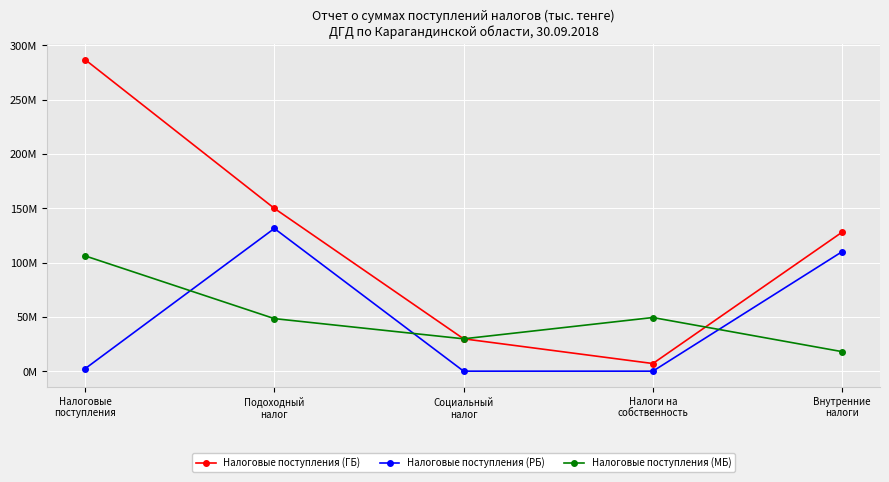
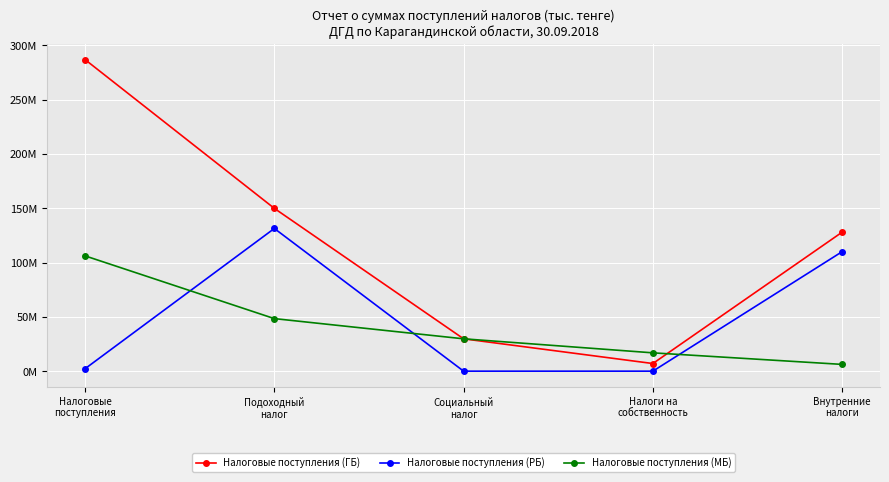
  {
    "Налоговые поступления (ГБ)": {
      "Налоговые поступления": 287000000,
      "Подоходный налог": 150000000,
      "Налоги на собственность": 7000000,
      "Внутренние налоги": 128000000
    },
    "Налоговые поступления (РБ)": {
      "Налоговые поступления": 2000000,
      "Подоходный налог": 131000000,
      "Социальный налог": 0,
      "Налоги на собственность": 0,
      "Внутренние налоги": 110000000
    },
    "Налоговые поступления (МБ)": {
      "Налоговые поступления": 106000000,
      "Подоходный налог": 48000000,
-     "Налоги на собственность": 49000000,
-     "Внутренние налоги": 18000000
+     "Налоги на собственность": 17000000,
+     "Внутренние налоги": 6000000
    }
  }
